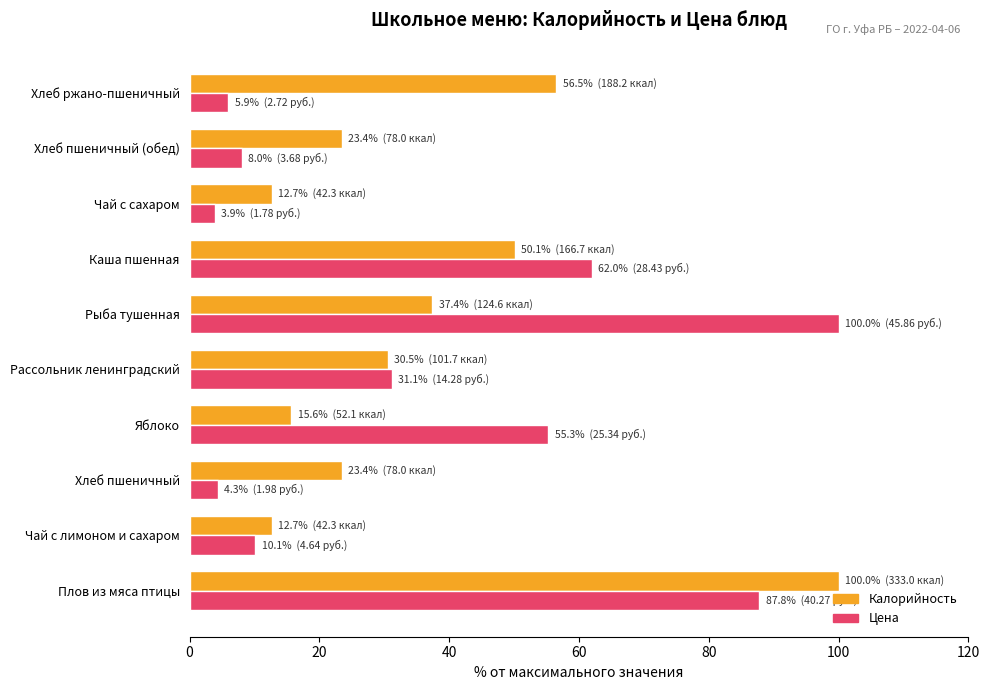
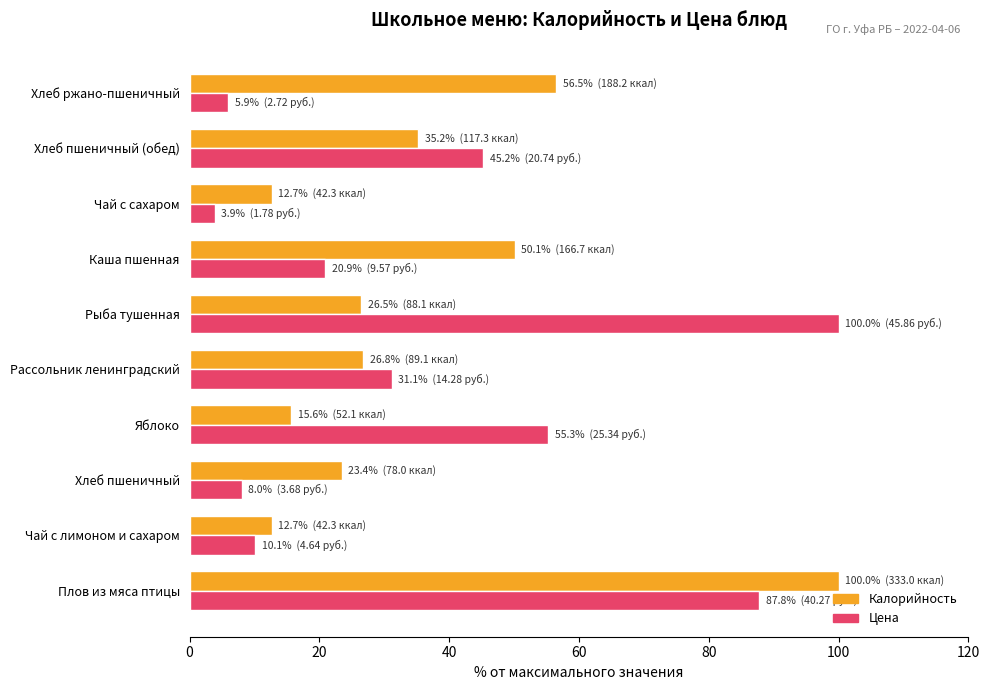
  {
    "Калорийность": {
      "Хлеб ржано-пшеничный": "56.5%",
-     "Хлеб пшеничный (обед)": "23.4% (78.0 ккал)",
+     "Хлеб пшеничный (обед)": "35.2% (117.3 ккал)",
      "Чай с сахаром": "12.7%",
      "Каша пшенная": "50.1%",
-     "Рыба тушенная": "37.4% (124.6 ккал)",
-     "Рассольник ленинградский": "30.5% (101.7 ккал)",
+     "Рыба тушенная": "26.5% (88.1 ккал)",
+     "Рассольник ленинградский": "26.8% (89.1 ккал)",
      "Яблоко": "15.6%",
      "Хлеб пшеничный": "23.4%",
      "Чай с лимоном и сахаром": "12.7%",
      "Плов из мяса птицы": "100.0%"
    },
    "Цена": {
      "Хлеб ржано-пшеничный": "5.9%",
-     "Хлеб пшеничный (обед)": "8.0% (3.68 руб.)",
+     "Хлеб пшеничный (обед)": "45.2% (20.74 руб.)",
      "Чай с сахаром": "3.9%",
-     "Каша пшенная": "62.0% (28.43 руб.)",
+     "Каша пшенная": "20.9% (9.57 руб.)",
      "Рыба тушенная": "100.0%",
      "Рассольник ленинградский": "31.1%",
      "Яблоко": "55.3%",
-     "Хлеб пшеничный": "4.3% (1.98 руб.)",
+     "Хлеб пшеничный": "8.0% (3.68 руб.)",
      "Чай с лимоном и сахаром": "10.1%",
      "Плов из мяса птицы": "87.8%"
    }
  }
